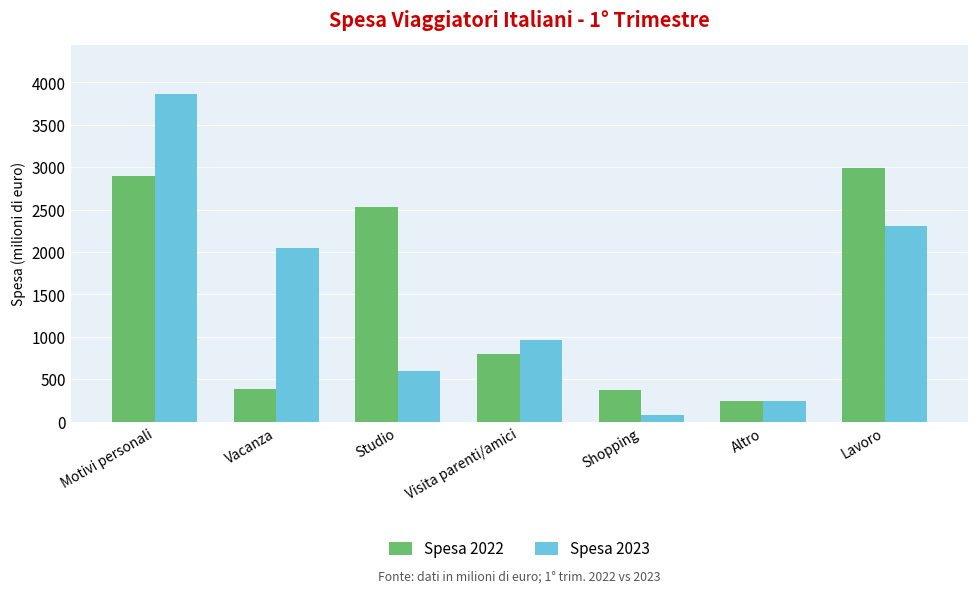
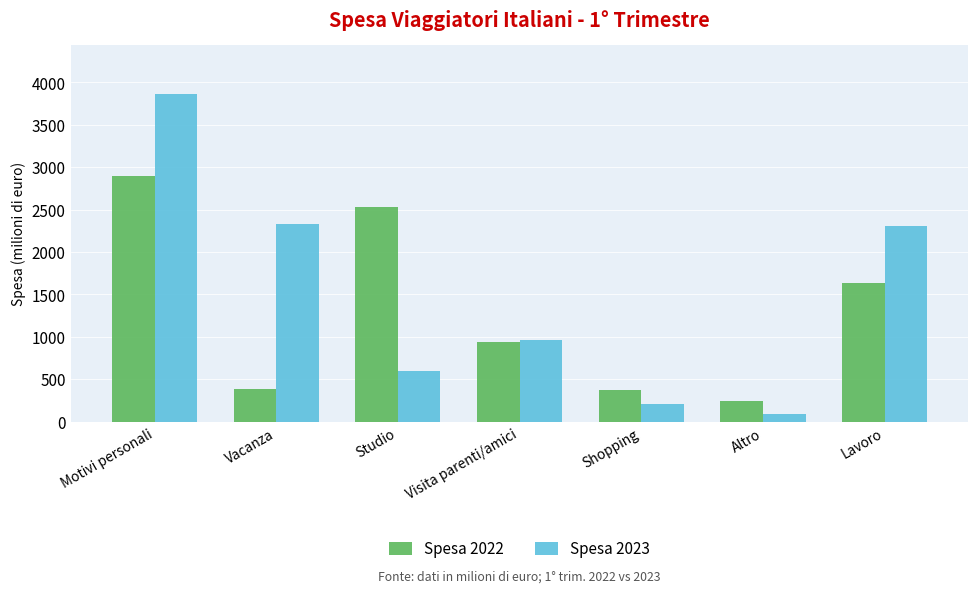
  {
    "Spesa 2022": {
      "Motivi personali": 2900,
      "Vacanza": 400,
      "Studio": 2500,
-     "Visita parenti/amici": 800,
+     "Visita parenti/amici": 900,
      "Shopping": 400,
      "Altro": 200,
-     "Lavoro": 3000
+     "Lavoro": 1600
    },
    "Spesa 2023": {
      "Motivi personali": 3900,
-     "Vacanza": 2000,
+     "Vacanza": 2300,
      "Studio": 600,
      "Visita parenti/amici": 1000,
-     "Shopping": 100,
-     "Altro": 200,
+     "Shopping": 200,
+     "Altro": 100,
      "Lavoro": 2300
    }
  }
